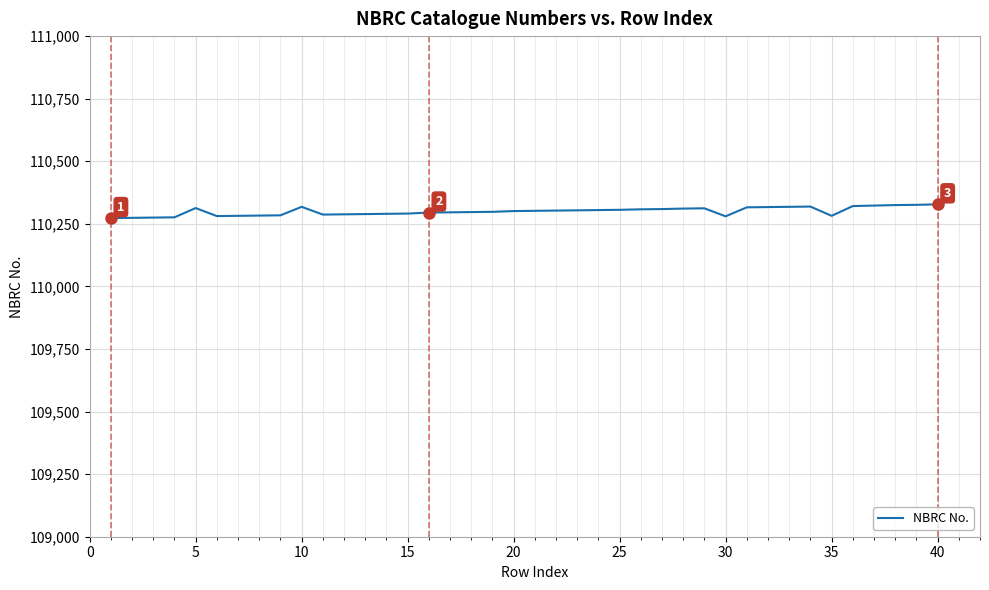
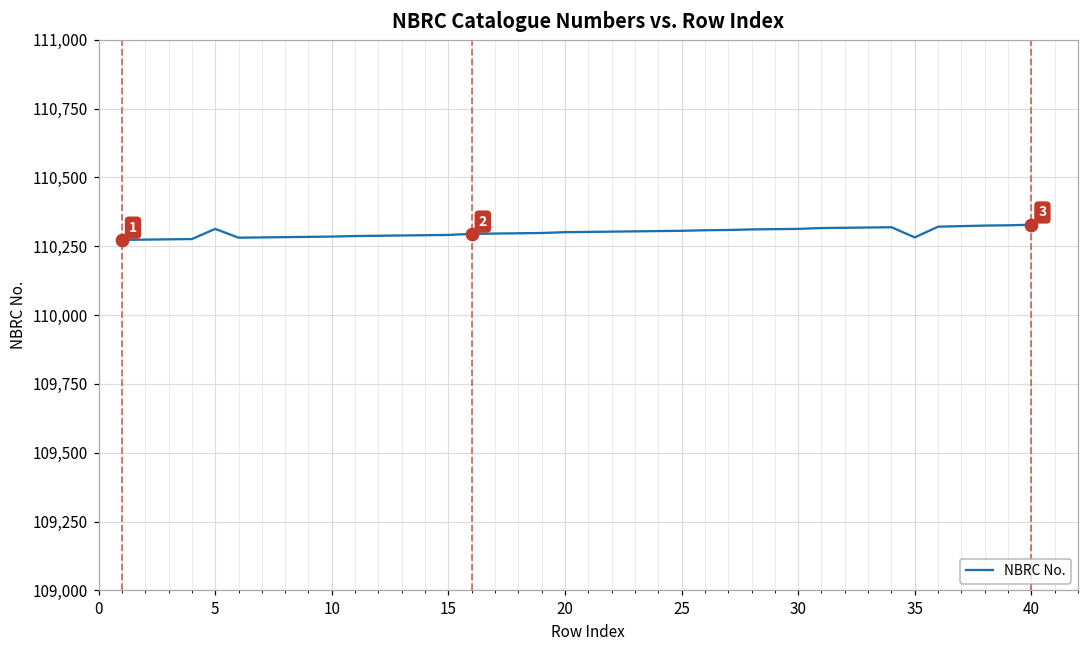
  {
    "NBRC No.": {
      "5": "110,310",
-     "10": "110,320",
+     "10": "110,290",
      "15": "110,290",
      "20": "110,300",
      "25": "110,310",
-     "30": "110,280",
+     "30": "110,310",
      "35": "110,280"
    }
  }
